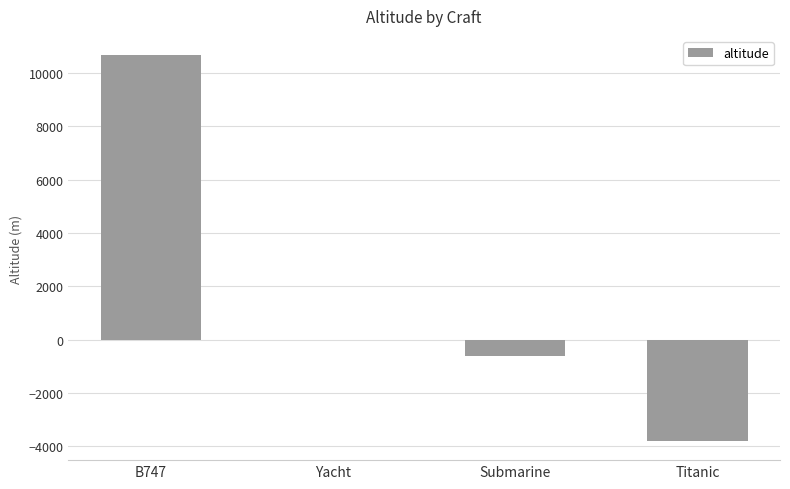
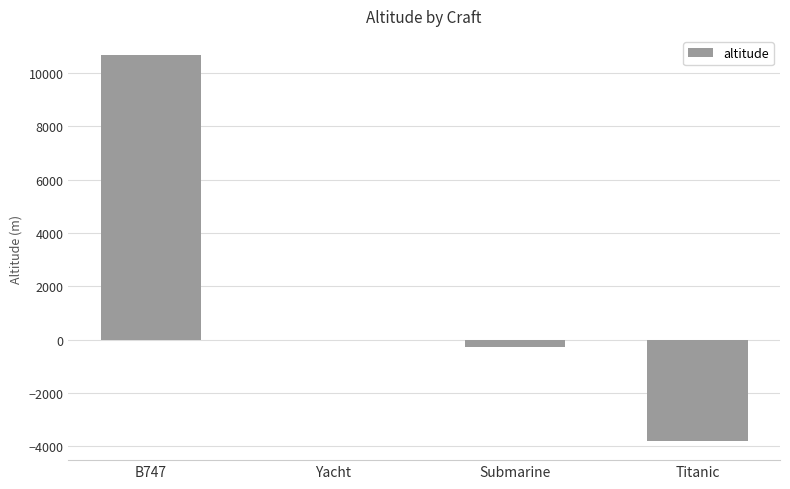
  {
    "B747": 10700,
    "Yacht": 0,
-   "Submarine": -600,
+   "Submarine": -300,
    "Titanic": -3800
  }
